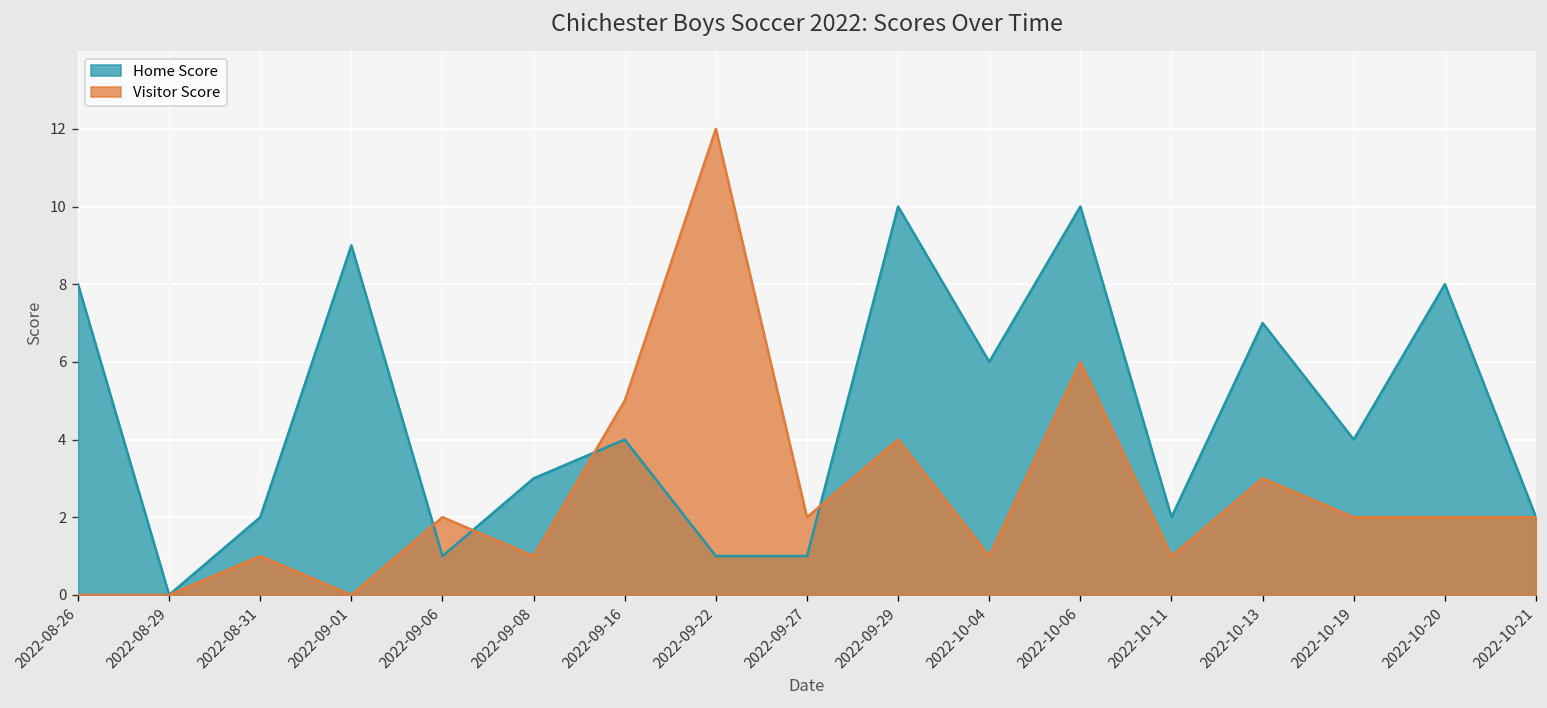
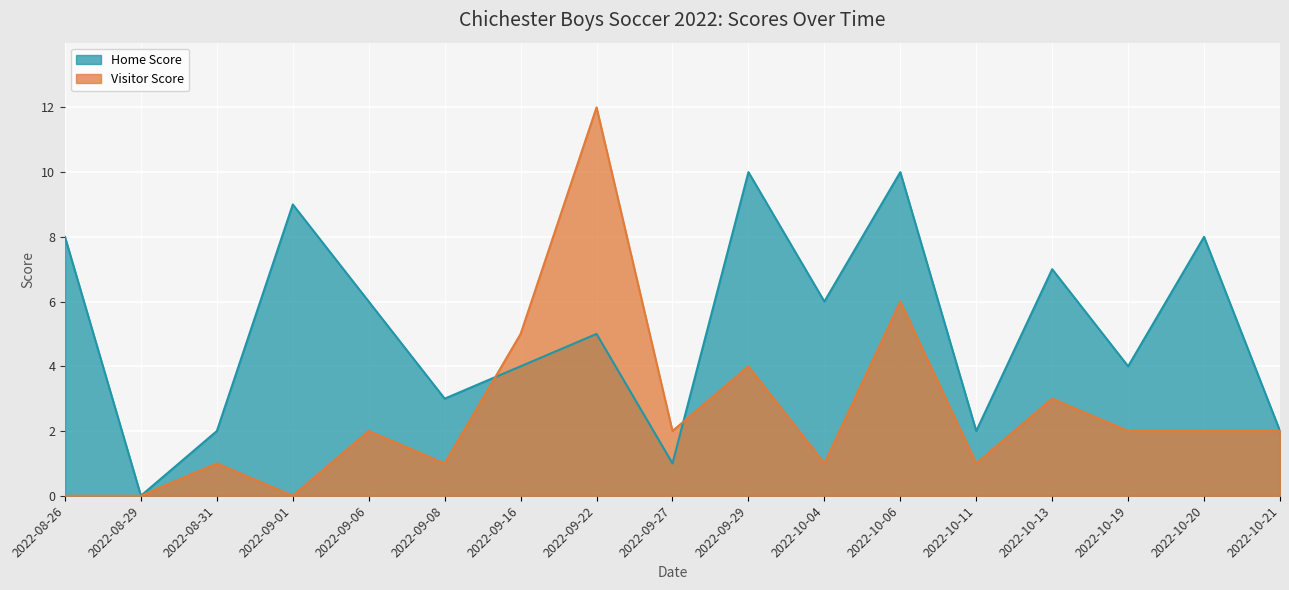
  {
    "Home Score": {
      "2022-08-26": 8,
      "2022-08-31": 2,
      "2022-09-01": 9,
-     "2022-09-06": 1,
+     "2022-09-06": 6,
      "2022-09-08": 3,
      "2022-09-16": 4,
-     "2022-09-22": 1,
+     "2022-09-22": 5,
      "2022-09-27": 1,
      "2022-09-29": 10,
      "2022-10-04": 6,
      "2022-10-06": 10,
      "2022-10-11": 2,
      "2022-10-13": 7,
      "2022-10-19": 4,
      "2022-10-20": 8
    },
    "Visitor Score": {
      "2022-08-26": 0,
      "2022-08-31": 1,
      "2022-09-01": 0,
      "2022-09-06": 2,
      "2022-09-08": 1,
      "2022-09-16": 5,
      "2022-09-22": 12,
      "2022-09-27": 2,
      "2022-09-29": 4,
      "2022-10-04": 1,
      "2022-10-06": 6,
      "2022-10-11": 1,
      "2022-10-13": 3,
      "2022-10-19": 2,
      "2022-10-20": 2
    }
  }
